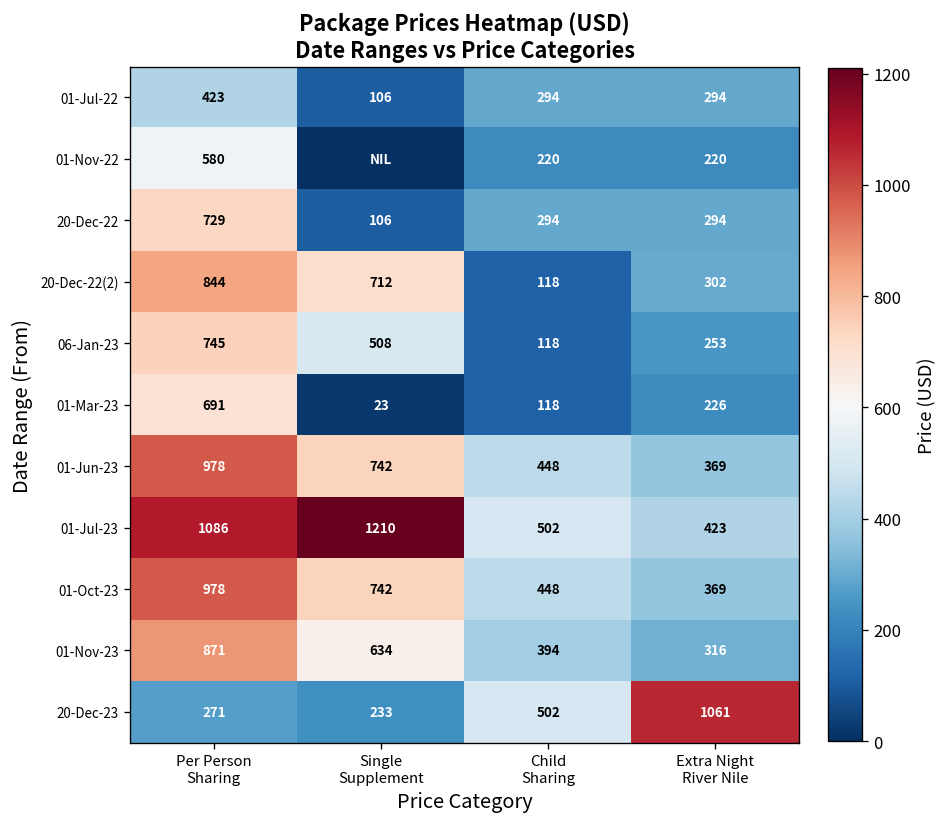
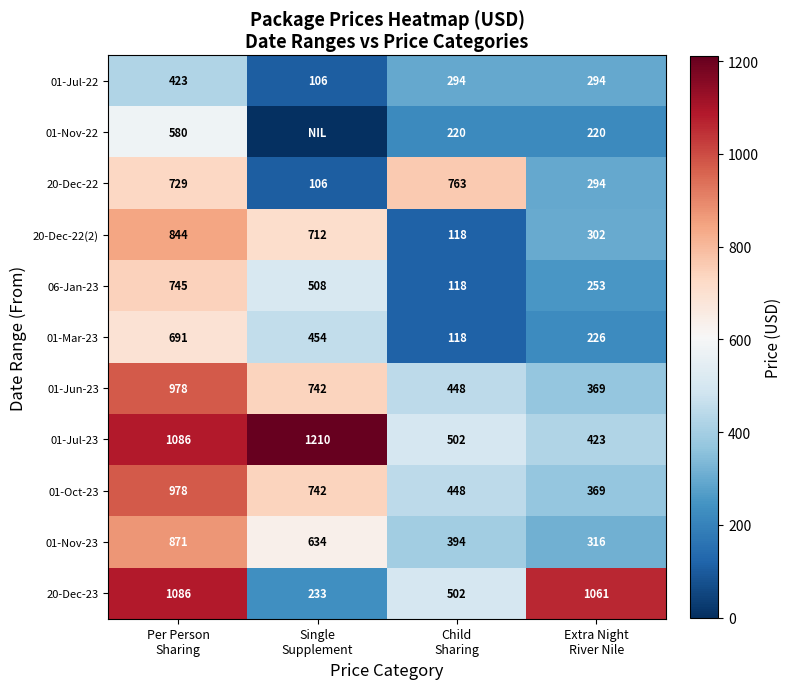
  {
    "01-Jul-22": {
      "Per Person Sharing": 423,
      "Single Supplement": 106,
      "Child Sharing": 294,
      "Extra Night River Nile": 294
    },
    "01-Nov-22": {
      "Per Person Sharing": 580,
      "Child Sharing": 220,
      "Extra Night River Nile": 220
    },
    "20-Dec-22": {
      "Per Person Sharing": 729,
      "Single Supplement": 106,
-     "Child Sharing": 294,
+     "Child Sharing": 763,
      "Extra Night River Nile": 294
    },
    "20-Dec-22(2)": {
      "Per Person Sharing": 844,
      "Single Supplement": 712,
      "Child Sharing": 118,
      "Extra Night River Nile": 302
    },
    "06-Jan-23": {
      "Per Person Sharing": 745,
      "Single Supplement": 508,
      "Child Sharing": 118,
      "Extra Night River Nile": 253
    },
    "01-Mar-23": {
      "Per Person Sharing": 691,
-     "Single Supplement": 23,
+     "Single Supplement": 454,
      "Child Sharing": 118,
      "Extra Night River Nile": 226
    },
    "01-Jun-23": {
      "Per Person Sharing": 978,
      "Single Supplement": 742,
      "Child Sharing": 448,
      "Extra Night River Nile": 369
    },
    "01-Jul-23": {
      "Per Person Sharing": 1086,
      "Single Supplement": 1210,
      "Child Sharing": 502,
      "Extra Night River Nile": 423
    },
    "01-Oct-23": {
      "Per Person Sharing": 978,
      "Single Supplement": 742,
      "Child Sharing": 448,
      "Extra Night River Nile": 369
    },
    "01-Nov-23": {
      "Per Person Sharing": 871,
      "Single Supplement": 634,
      "Child Sharing": 394,
      "Extra Night River Nile": 316
    },
    "20-Dec-23": {
-     "Per Person Sharing": 271,
+     "Per Person Sharing": 1086,
      "Single Supplement": 233,
      "Child Sharing": 502,
      "Extra Night River Nile": 1061
    }
  }
